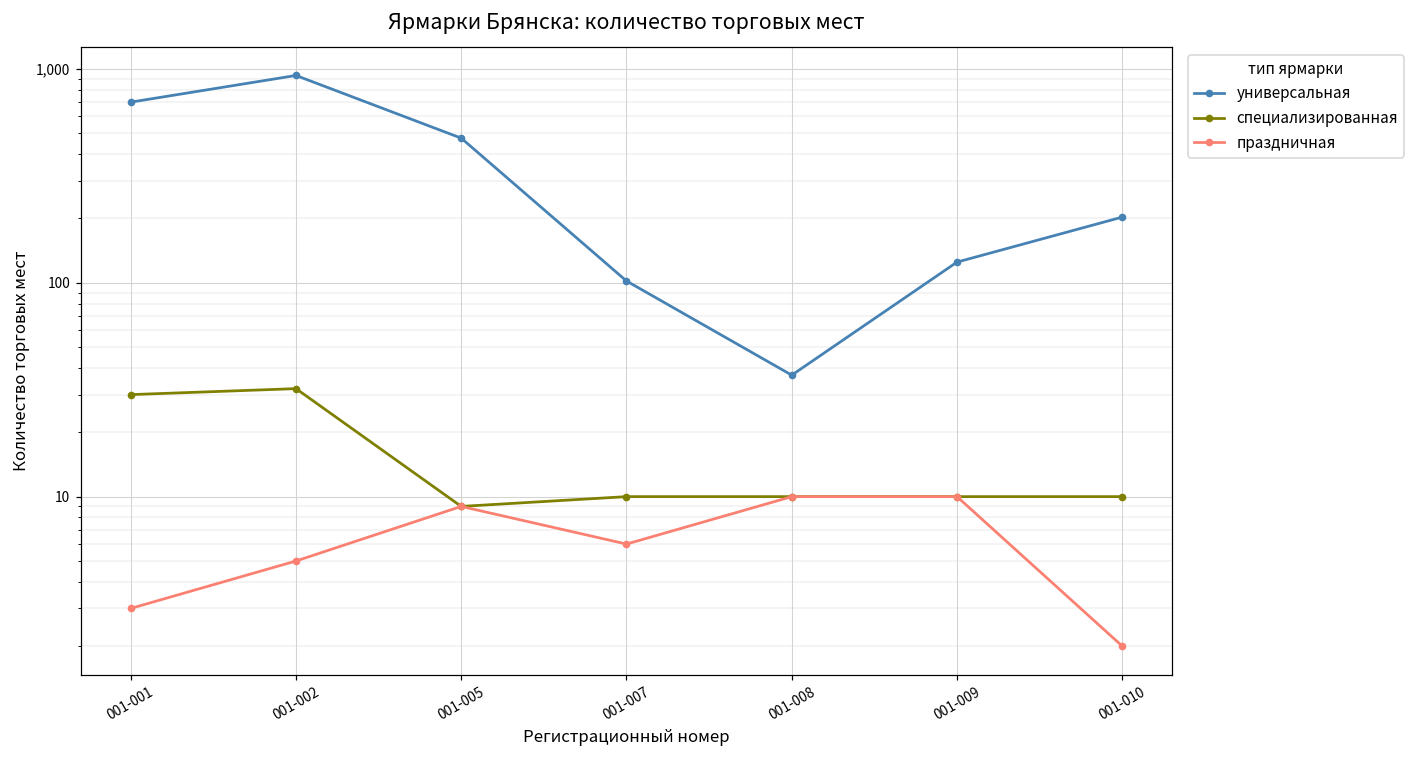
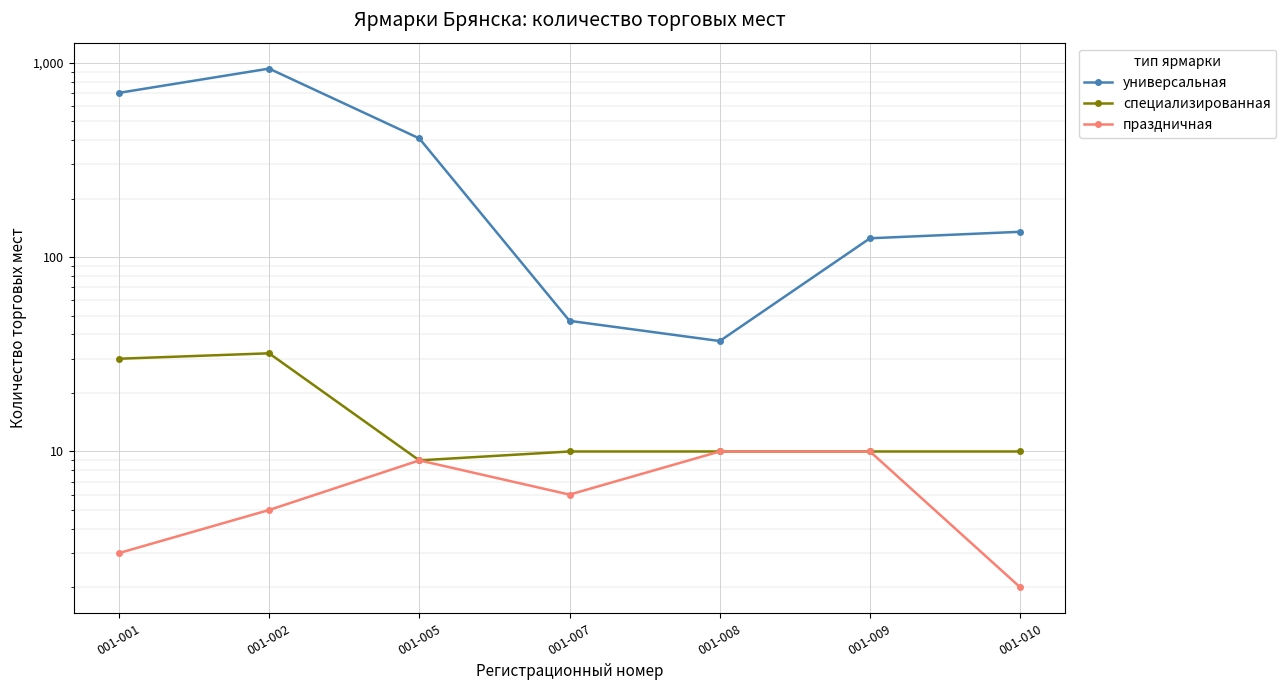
  {
    "универсальная": {
      "001-001": 700,
      "001-002": 900,
-     "001-005": 480,
-     "001-007": 100,
+     "001-005": 410,
+     "001-007": 47,
      "001-008": 37,
      "001-009": 130,
-     "001-010": 200
+     "001-010": 140
    },
    "специализированная": {
      "001-001": 30,
      "001-002": 32,
      "001-007": 10,
      "001-010": 10
    },
    "праздничная": {
      "001-001": 3,
      "001-002": 5,
      "001-007": 6,
      "001-010": 2
    }
  }
